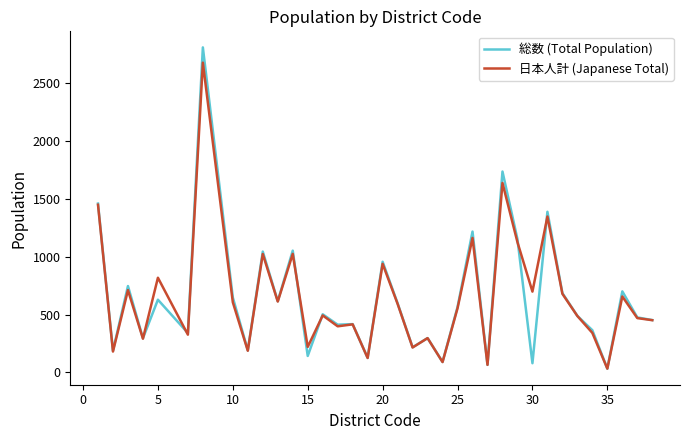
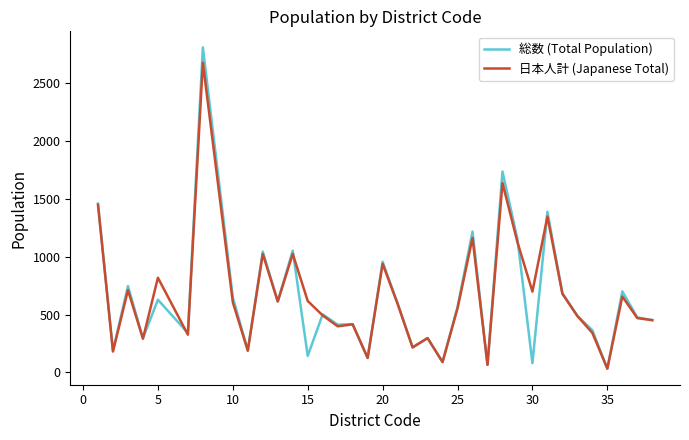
  {
    "総数 (Total Population)": {
      "5": 630,
      "10": 650,
      "15": 140,
      "30": 80
    },
    "日本人計 (Japanese Total)": {
      "5": 820,
      "10": 610,
-     "15": 220,
+     "15": 620,
      "30": 700
    }
  }
